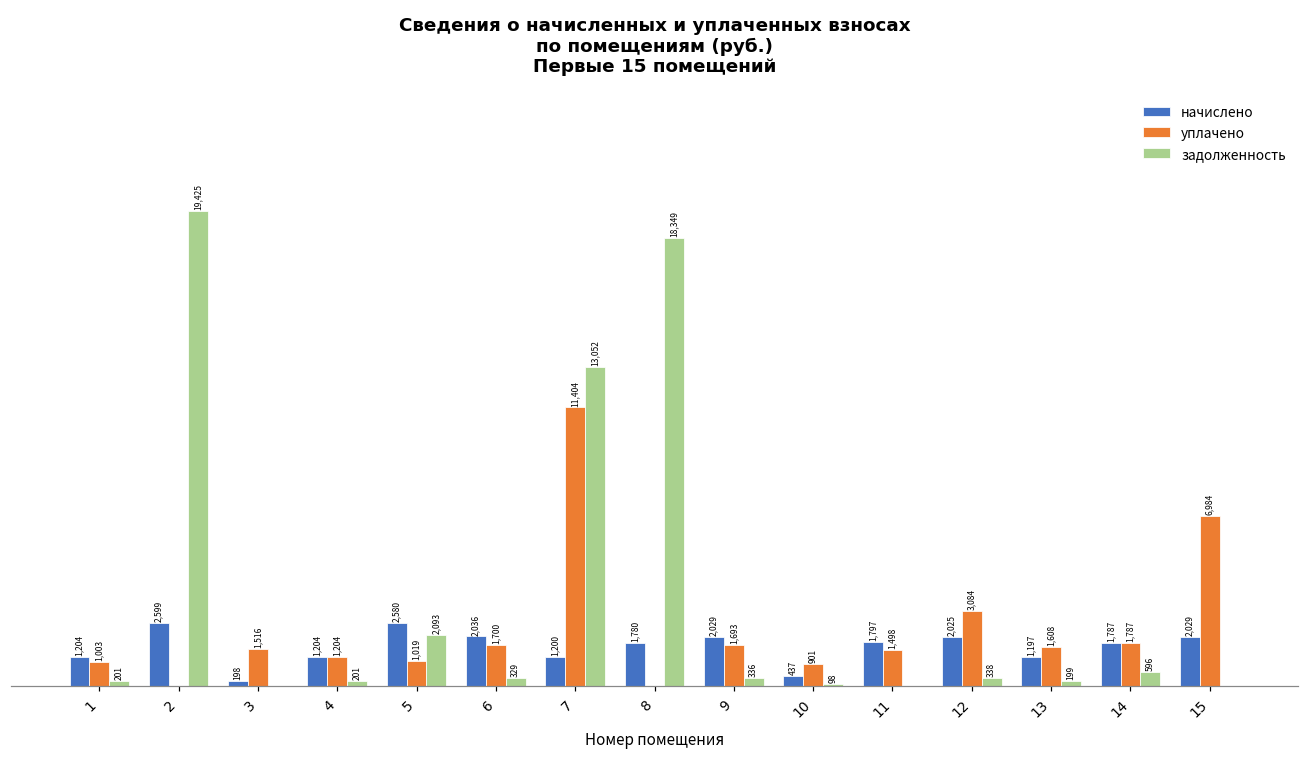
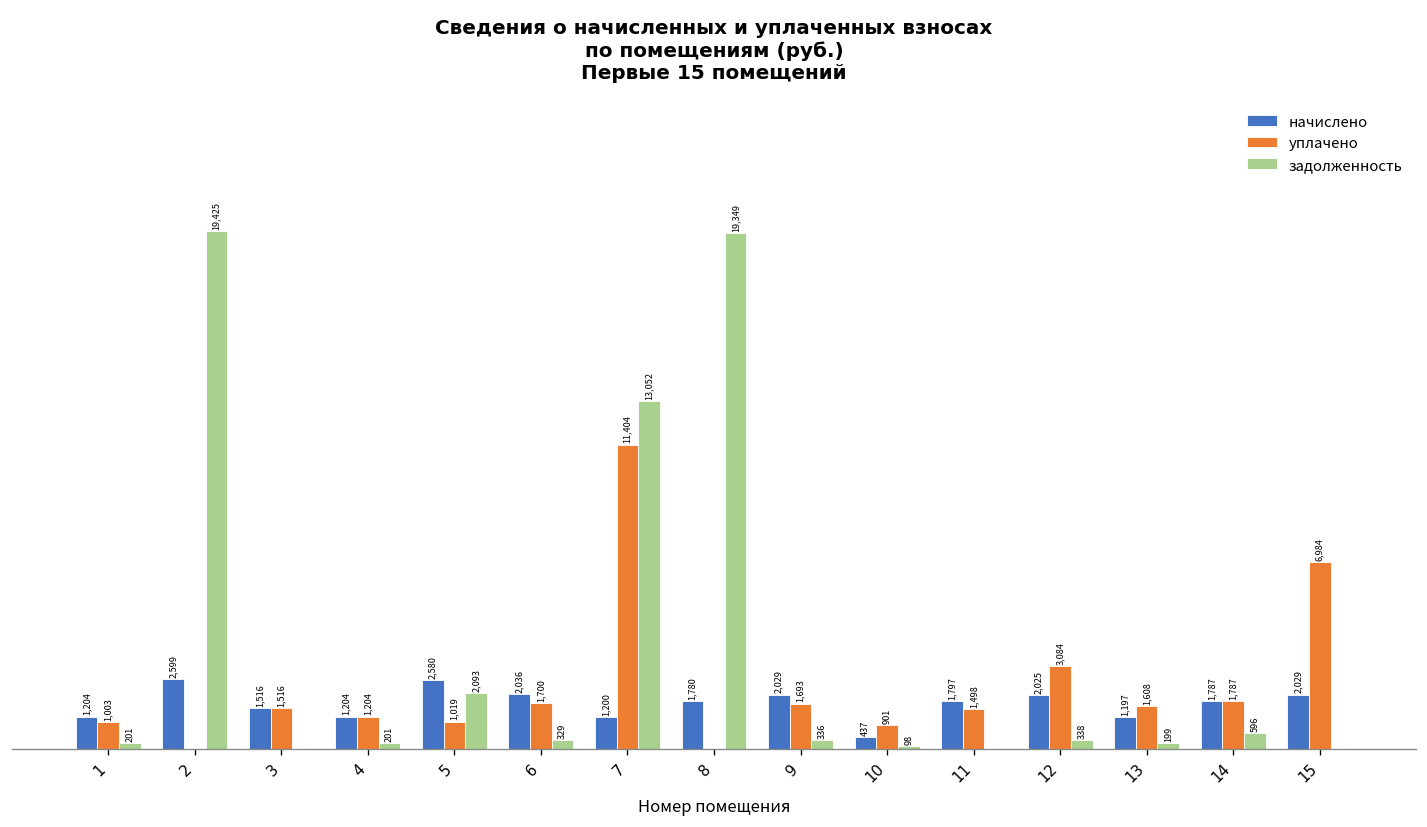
  {
    "начислено": {
      "1": "1,204",
      "2": "2,599",
-     "3": "198",
+     "3": "1,516",
      "4": "1,204",
      "5": "2,580",
      "6": "2,036",
      "7": "1,200",
      "8": "1,780",
      "9": "2,029",
      "10": "437",
      "11": "1,797",
      "12": "2,025",
      "13": "1,197",
      "14": "1,787",
      "15": "2,029"
    },
    "уплачено": {
      "1": "1,003",
      "3": "1,516",
      "4": "1,204",
      "5": "1,019",
      "6": "1,700",
      "7": "11,404",
      "9": "1,693",
      "10": "901",
      "11": "1,498",
      "12": "3,084",
      "13": "1,608",
      "14": "1,787",
      "15": "6,984"
    },
    "задолженность": {
      "1": "201",
      "2": "19,425",
      "4": "201",
      "5": "2,093",
      "6": "329",
      "7": "13,052",
-     "8": "18,349",
+     "8": "19,349",
      "9": "336",
      "10": "98",
      "12": "338",
      "13": "199",
      "14": "596"
    }
  }
